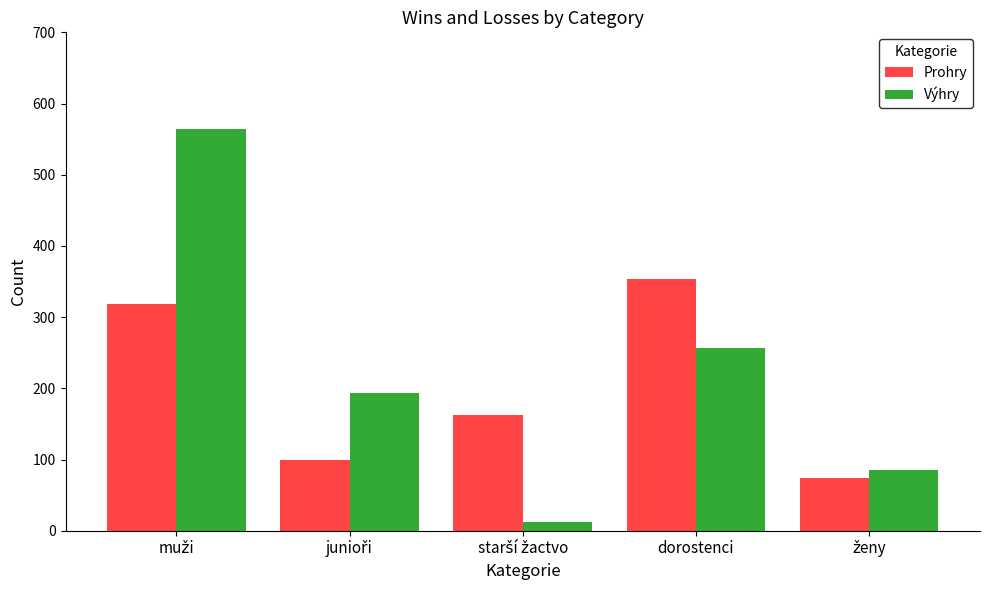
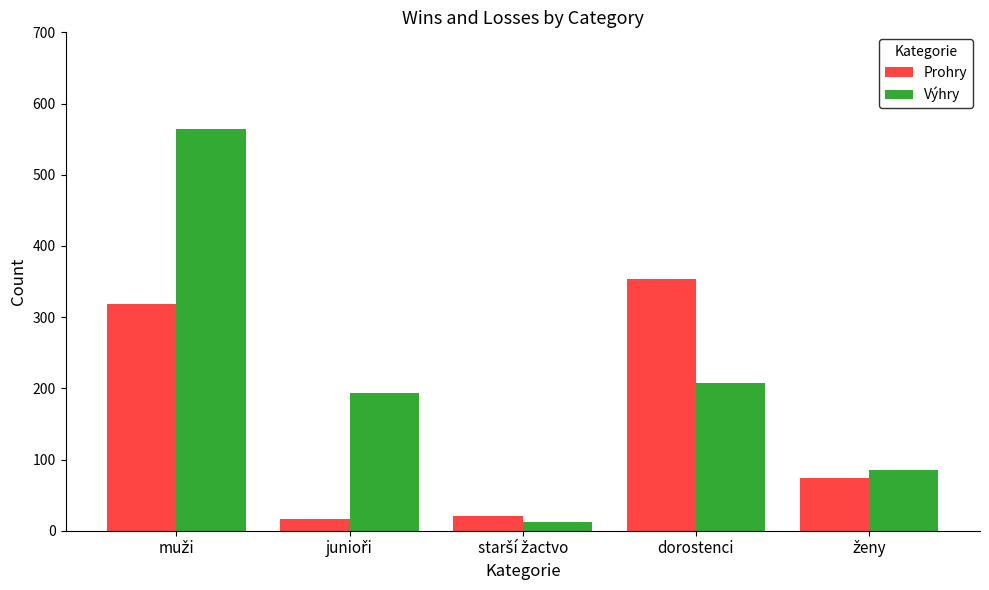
  {
    "Prohry": {
      "muži": 320,
-     "junioři": 100,
-     "starší žactvo": 160,
+     "junioři": 20,
+     "starší žactvo": 20,
      "dorostenci": 350,
      "ženy": 70
    },
    "Výhry": {
      "muži": 560,
      "junioři": 190,
      "starší žactvo": 10,
-     "dorostenci": 260,
+     "dorostenci": 210,
      "ženy": 90
    }
  }
